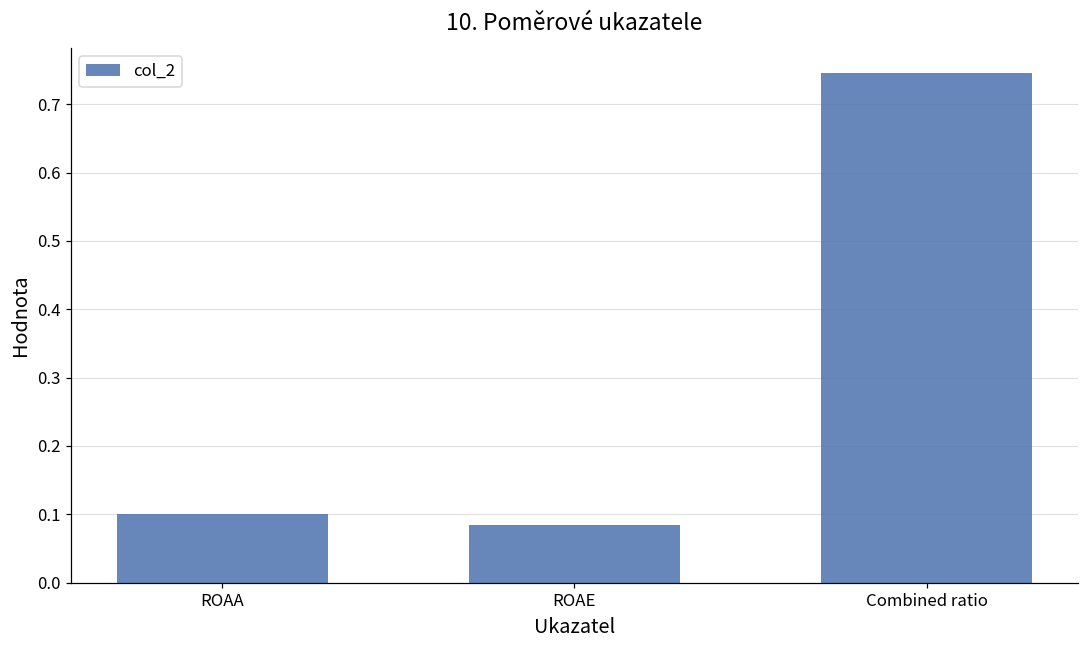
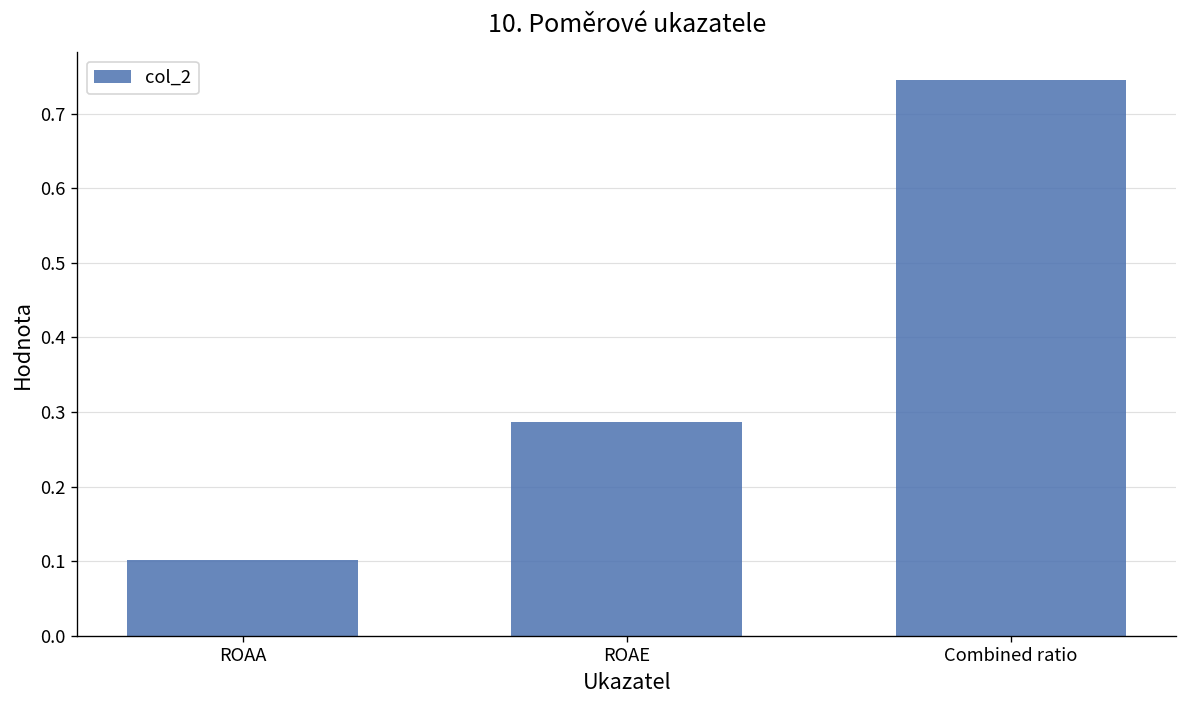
  {
    "ROAA": 0.10,
-   "ROAE": 0.08,
+   "ROAE": 0.29,
    "Combined ratio": 0.74
  }
